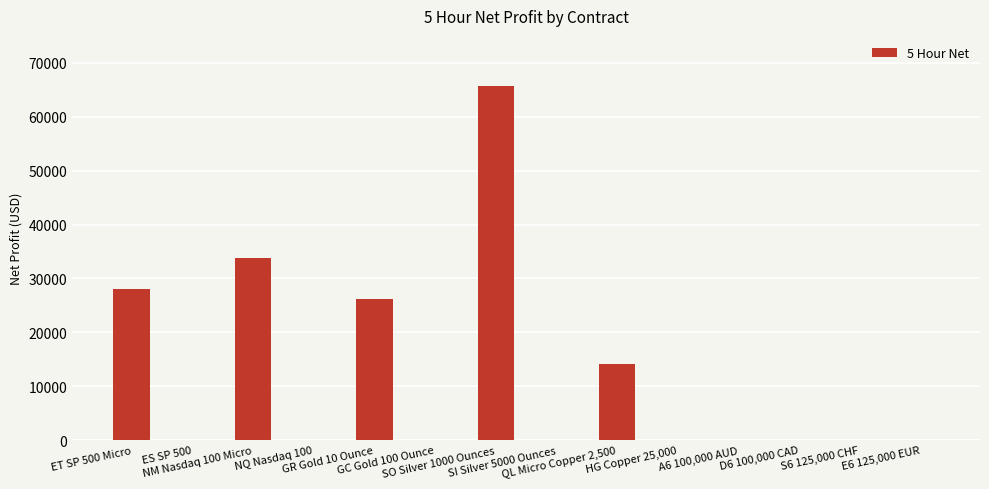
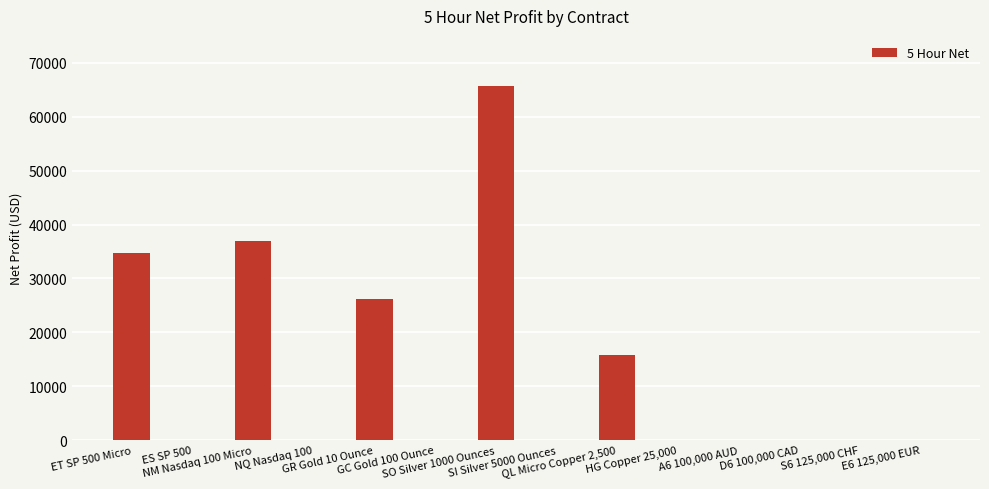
  {
-   "ET SP 500 Micro": 28000,
+   "ET SP 500 Micro": 35000,
    "ES SP 500": 0,
-   "NM Nasdaq 100 Micro": 34000,
+   "NM Nasdaq 100 Micro": 37000,
    "NQ Nasdaq 100": 0,
    "GR Gold 10 Ounce": 26000,
    "GC Gold 100 Ounce": 0,
    "SO Silver 1000 Ounces": 66000,
    "SI Silver 5000 Ounces": 0,
-   "QL Micro Copper 2,500": 14000,
+   "QL Micro Copper 2,500": 16000,
    "HG Copper 25,000": 0,
    "A6 100,000 AUD": 0,
    "D6 100,000 CAD": 0,
    "S6 125,000 CHF": 0,
    "E6 125,000 EUR": 0
  }
